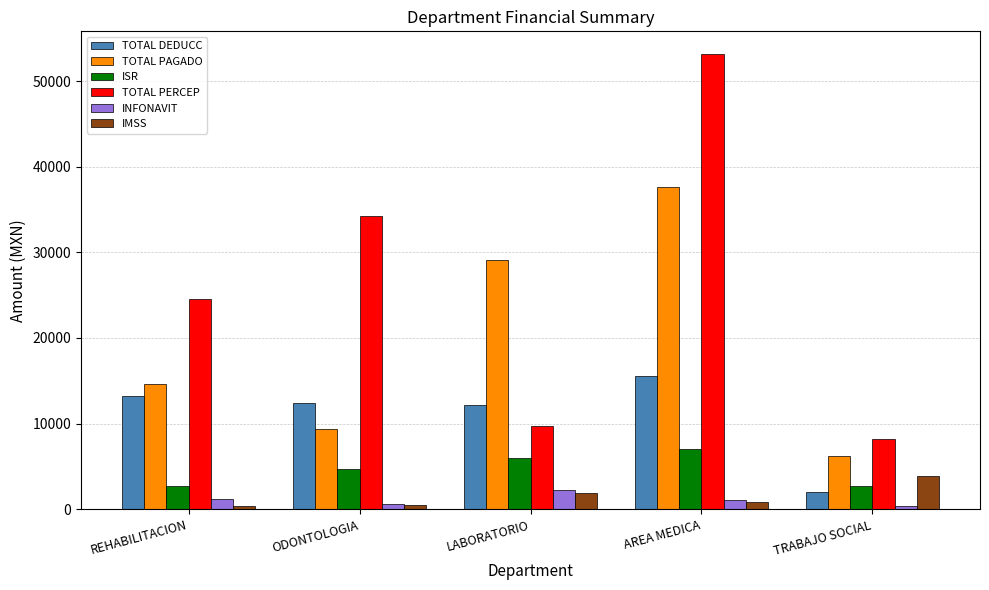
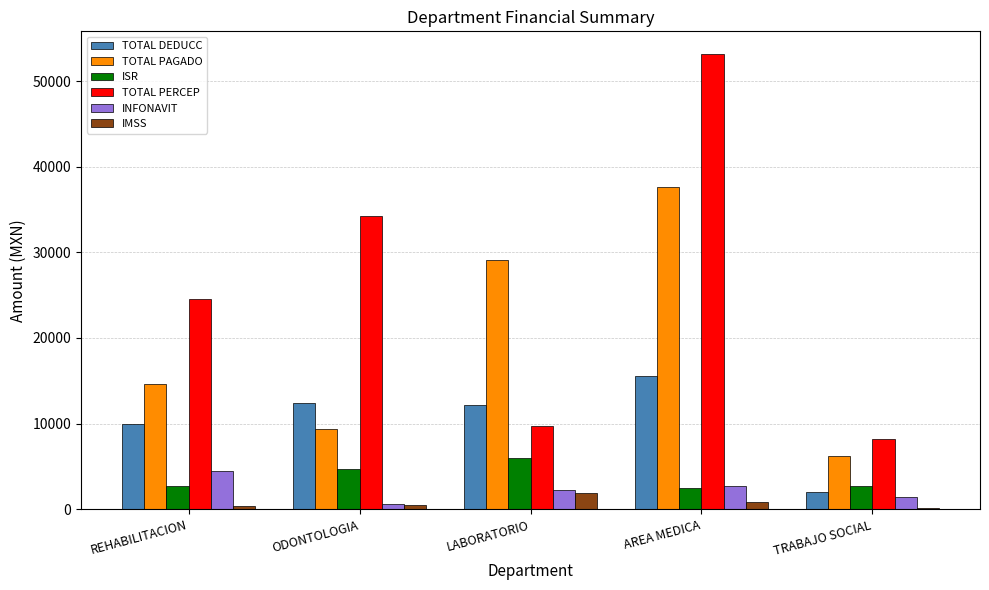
  {
    "TOTAL DEDUCC": {
-     "REHABILITACION": 13000,
+     "REHABILITACION": 10000,
      "ODONTOLOGIA": 12000,
      "LABORATORIO": 12000,
      "AREA MEDICA": 16000,
      "TRABAJO SOCIAL": 2000
    },
    "TOTAL PAGADO": {
      "REHABILITACION": 15000,
      "ODONTOLOGIA": 9000,
      "LABORATORIO": 29000,
      "AREA MEDICA": 38000,
      "TRABAJO SOCIAL": 6000
    },
    "ISR": {
      "REHABILITACION": 3000,
      "ODONTOLOGIA": 5000,
      "LABORATORIO": 6000,
-     "AREA MEDICA": 7000,
+     "AREA MEDICA": 2000,
      "TRABAJO SOCIAL": 3000
    },
    "TOTAL PERCEP": {
      "REHABILITACION": 25000,
      "ODONTOLOGIA": 34000,
      "LABORATORIO": 10000,
      "AREA MEDICA": 53000,
      "TRABAJO SOCIAL": 8000
    },
    "INFONAVIT": {
-     "REHABILITACION": 1000,
+     "REHABILITACION": 4000,
      "ODONTOLOGIA": 1000,
      "LABORATORIO": 2000,
-     "AREA MEDICA": 1000,
-     "TRABAJO SOCIAL": 0
+     "AREA MEDICA": 3000,
+     "TRABAJO SOCIAL": 1000
    },
    "IMSS": {
      "REHABILITACION": 0,
      "ODONTOLOGIA": 1000,
      "LABORATORIO": 2000,
      "AREA MEDICA": 1000,
-     "TRABAJO SOCIAL": 4000
+     "TRABAJO SOCIAL": 0
    }
  }
